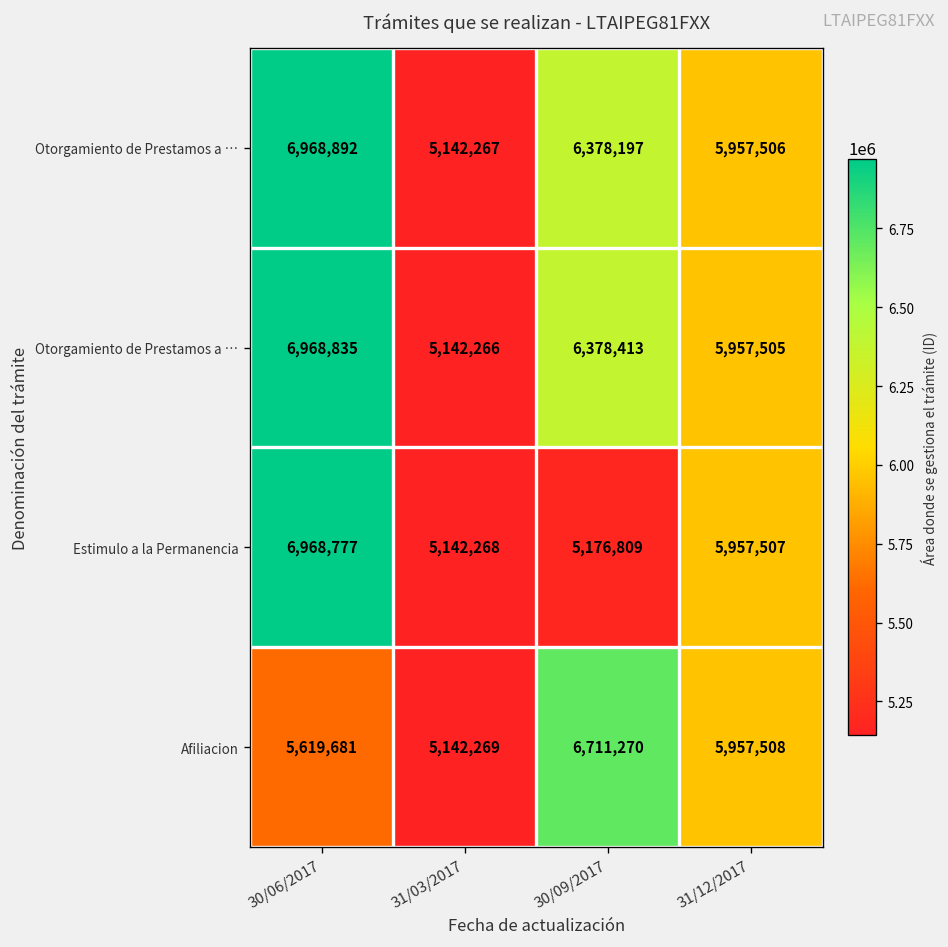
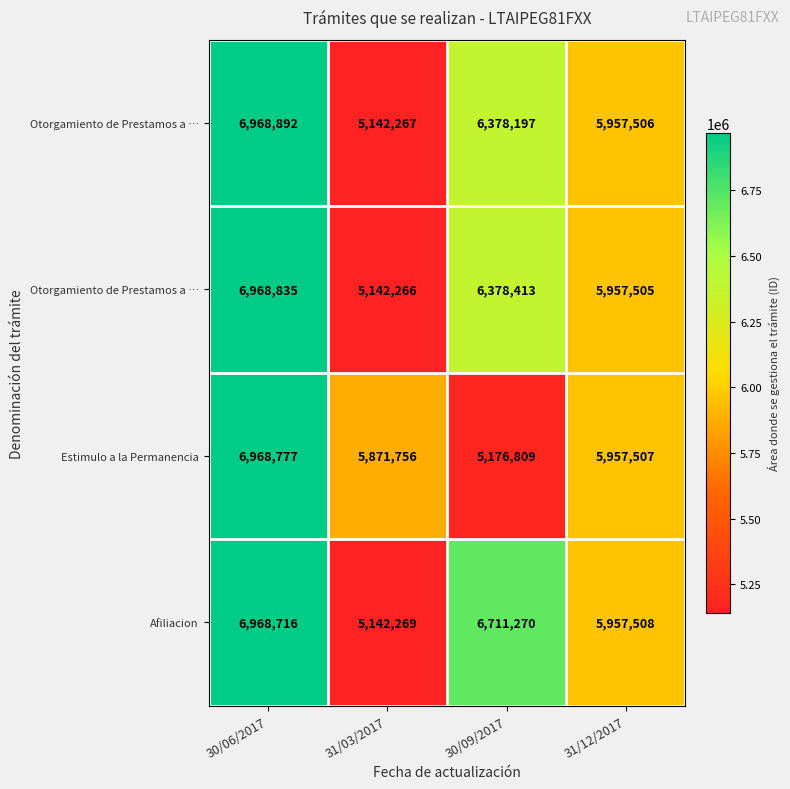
  {
    "Estimulo a la Permanencia": {
      "30/06/2017": "6,968,777",
-     "31/03/2017": "5,142,268",
+     "31/03/2017": "5,871,756",
      "30/09/2017": "5,176,809",
      "31/12/2017": "5,957,507"
    },
    "Afiliacion": {
-     "30/06/2017": "5,619,681",
+     "30/06/2017": "6,968,716",
      "31/03/2017": "5,142,269",
      "30/09/2017": "6,711,270",
      "31/12/2017": "5,957,508"
    }
  }
